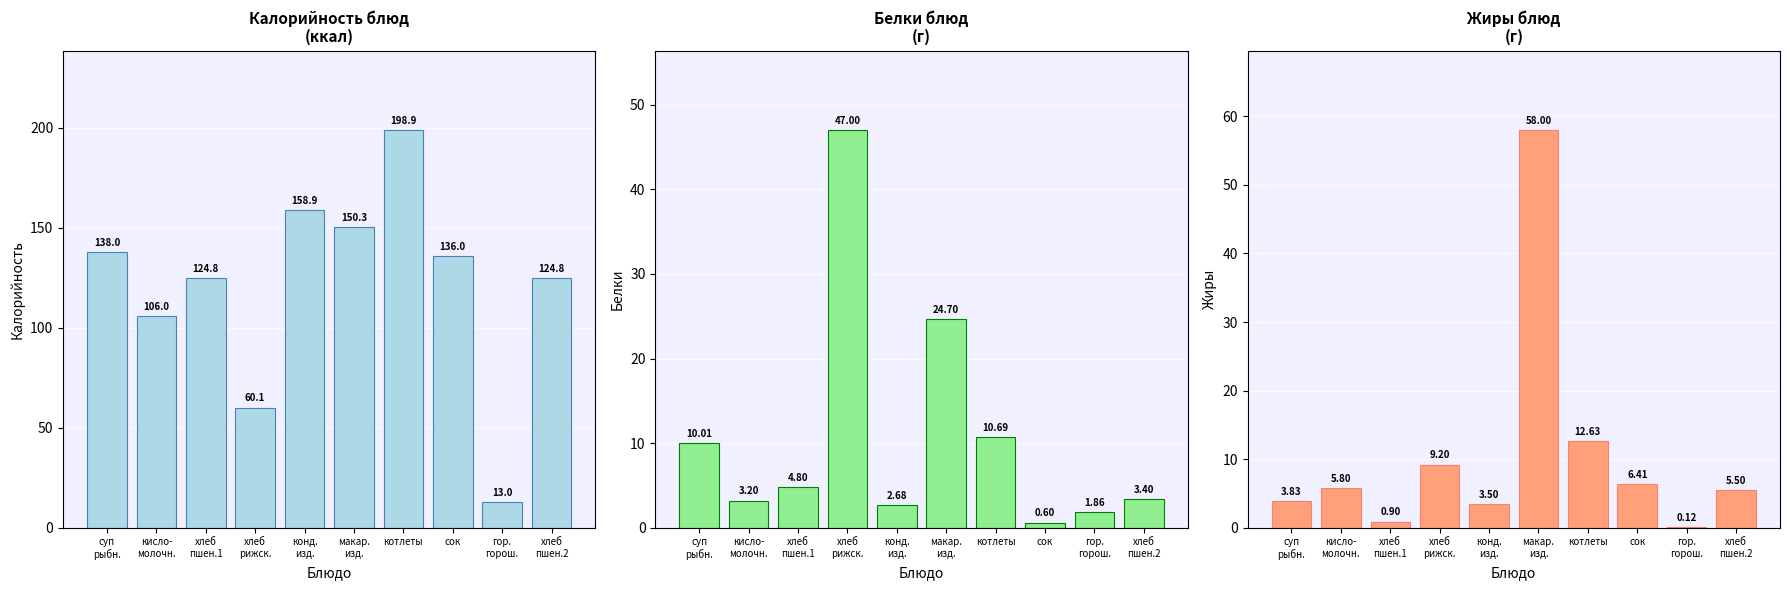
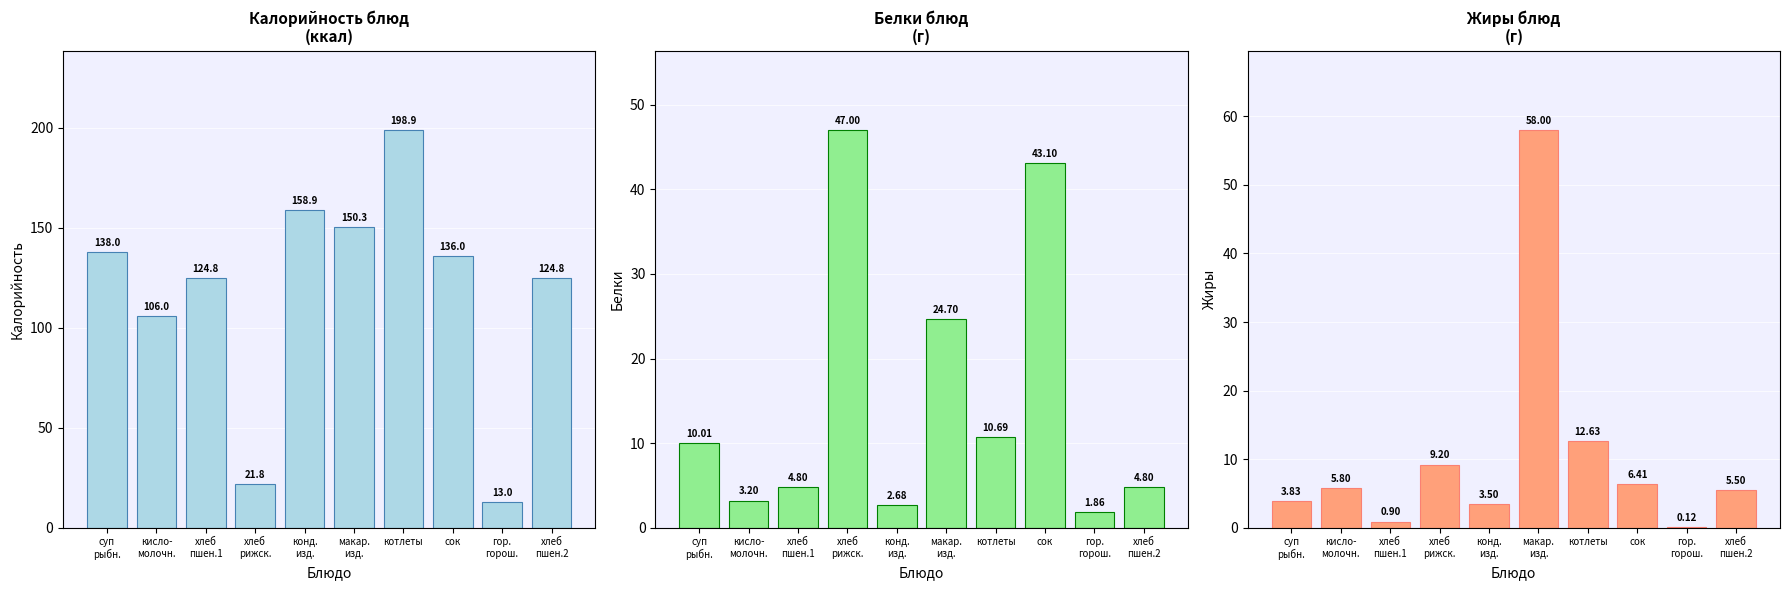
  {
    "Калорийность блюд (ккал)": {
      "суп рыбн.": 138.0,
      "кисло- молочн.": 106.0,
      "хлеб пшен.1": 124.8,
-     "хлеб рижск.": 60.1,
+     "хлеб рижск.": 21.8,
      "конд. изд.": 158.9,
      "макар. изд.": 150.3,
      "котлеты": 198.9,
      "сок": 136.0,
      "гор. горош.": 13.0,
      "хлеб пшен.2": 124.8
    },
    "Белки блюд (г)": {
      "суп рыбн.": 10.01,
      "кисло- молочн.": 3.20,
      "хлеб пшен.1": 4.80,
      "хлеб рижск.": 47.00,
      "конд. изд.": 2.68,
      "макар. изд.": 24.70,
      "котлеты": 10.69,
-     "сок": 0.60,
+     "сок": 43.10,
      "гор. горош.": 1.86,
-     "хлеб пшен.2": 3.40
+     "хлеб пшен.2": 4.80
    },
    "Жиры блюд (г)": {
      "суп рыбн.": 3.83,
      "кисло- молочн.": 5.80,
      "хлеб пшен.1": 0.90,
      "хлеб рижск.": 9.20,
      "конд. изд.": 3.50,
      "макар. изд.": 58.00,
      "котлеты": 12.63,
      "сок": 6.41,
      "гор. горош.": 0.12,
      "хлеб пшен.2": 5.50
    }
  }
